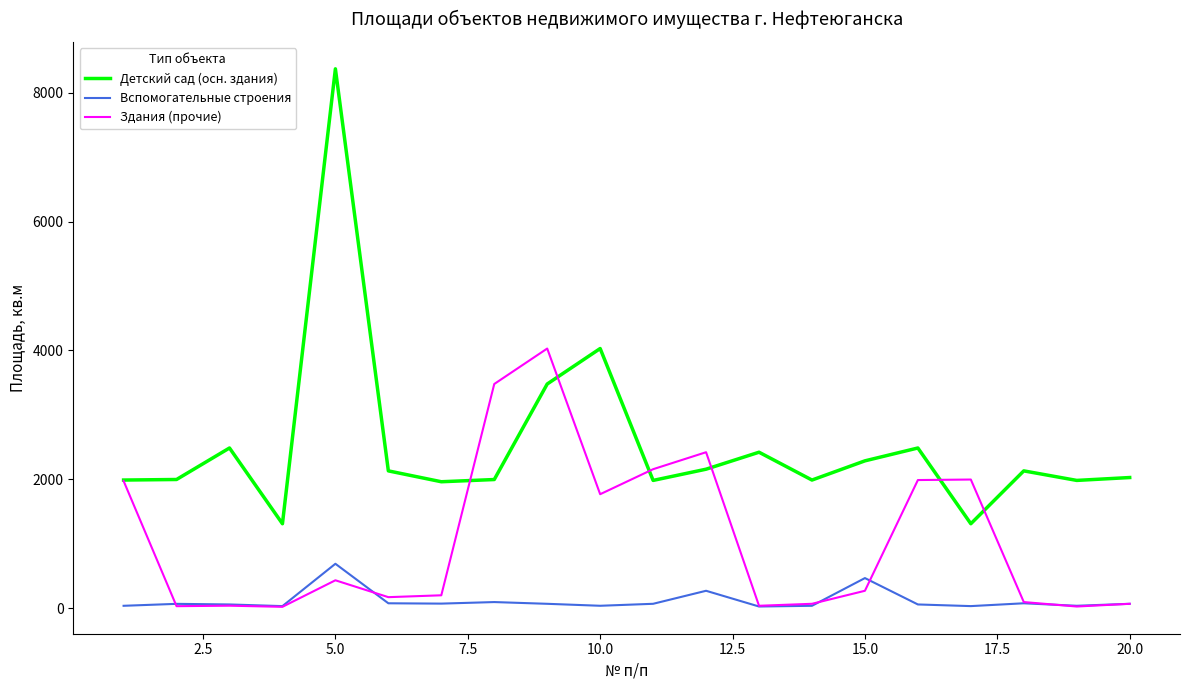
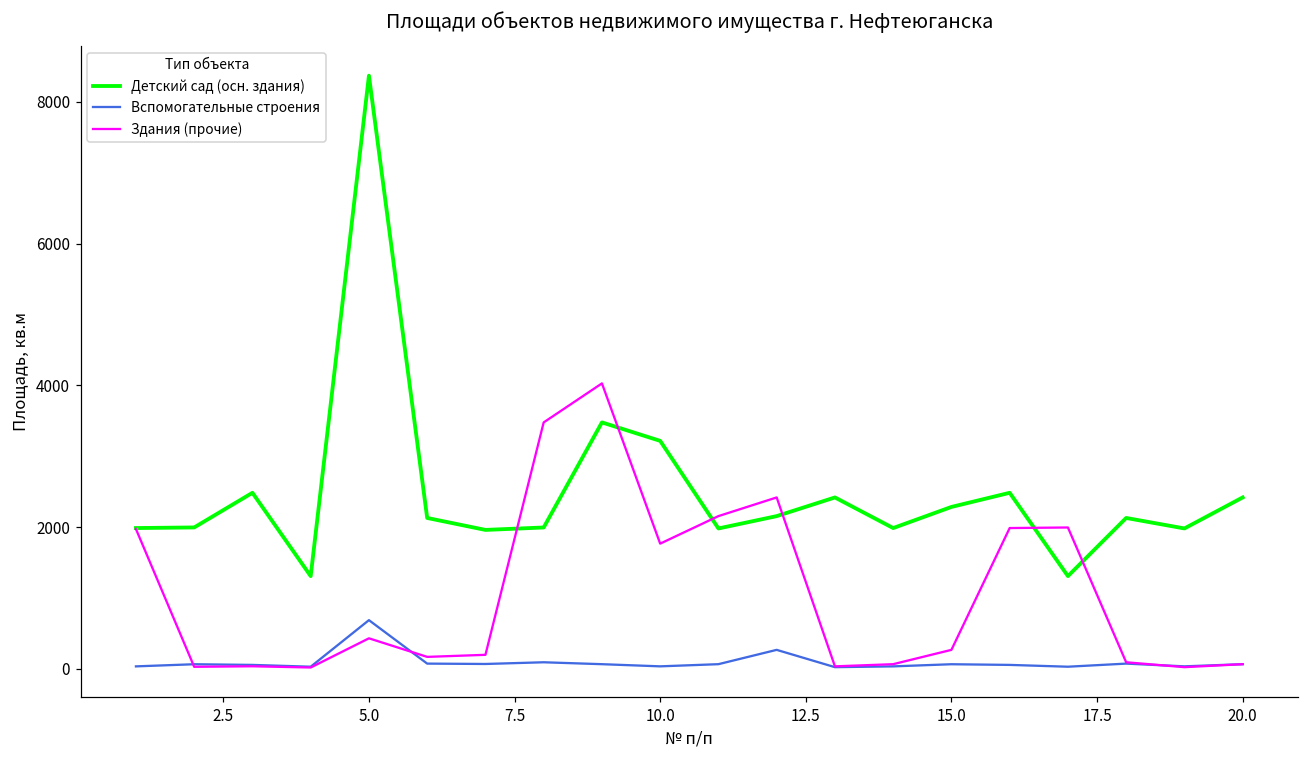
  {
    "Детский сад (осн. здания)": {
      "5.0": 8400,
-     "10.0": 4000,
+     "10.0": 3200,
      "15.0": 2300,
-     "20.0": 2000
+     "20.0": 2400
    },
    "Вспомогательные строения": {
      "5.0": 700,
      "10.0": 0,
-     "15.0": 500
+     "15.0": 100
    },
    "Здания (прочие)": {
      "5.0": 400,
      "10.0": 1800,
      "15.0": 300
    }
  }
